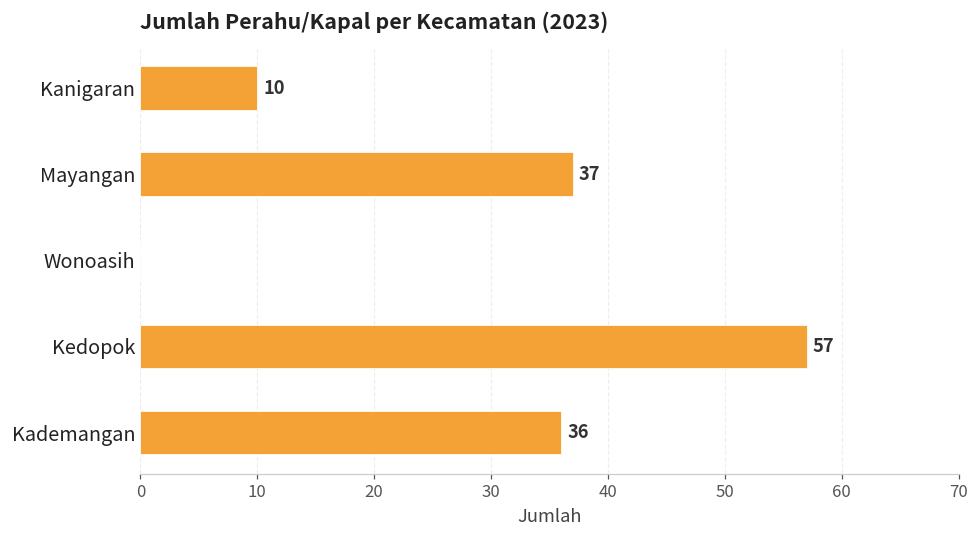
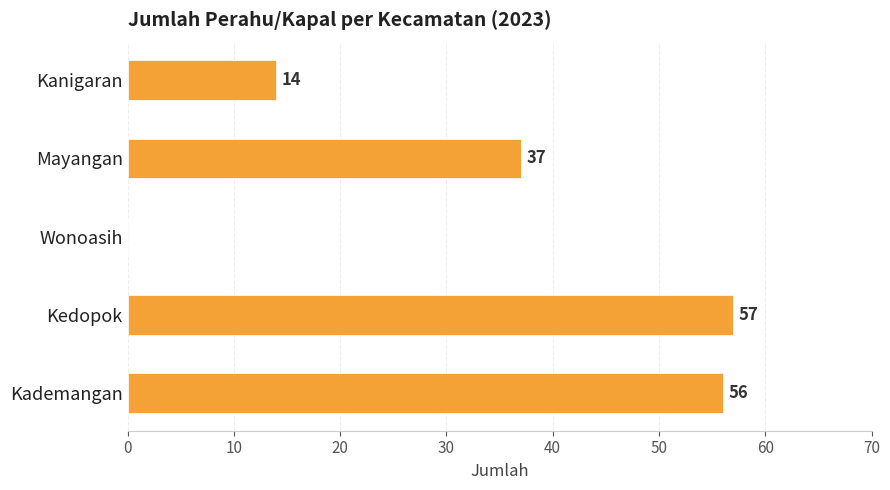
  {
-   "Kanigaran": 10,
+   "Kanigaran": 14,
    "Mayangan": 37,
    "Kedopok": 57,
-   "Kademangan": 36
+   "Kademangan": 56
  }
